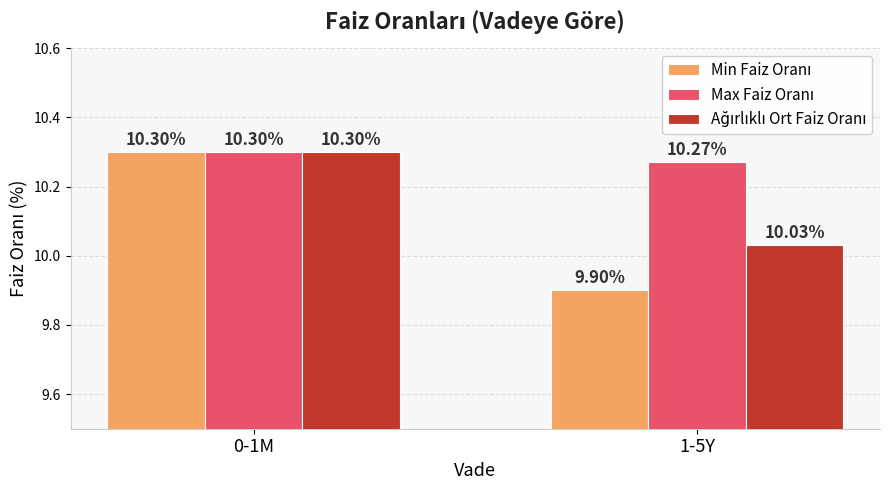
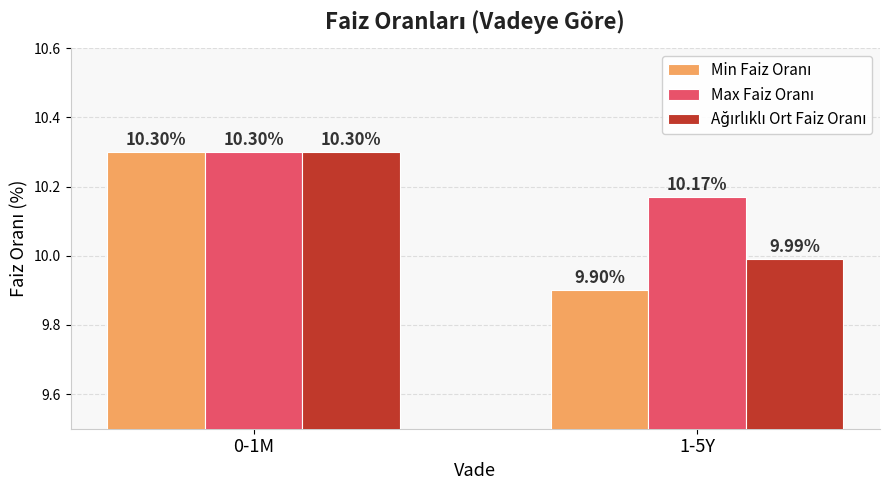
  {
    "Min Faiz Oranı": {
      "0-1M": "10.30%",
      "1-5Y": "9.90%"
    },
    "Max Faiz Oranı": {
      "0-1M": "10.30%",
-     "1-5Y": "10.27%"
+     "1-5Y": "10.17%"
    },
    "Ağırlıklı Ort Faiz Oranı": {
      "0-1M": "10.30%",
-     "1-5Y": "10.03%"
+     "1-5Y": "9.99%"
    }
  }
